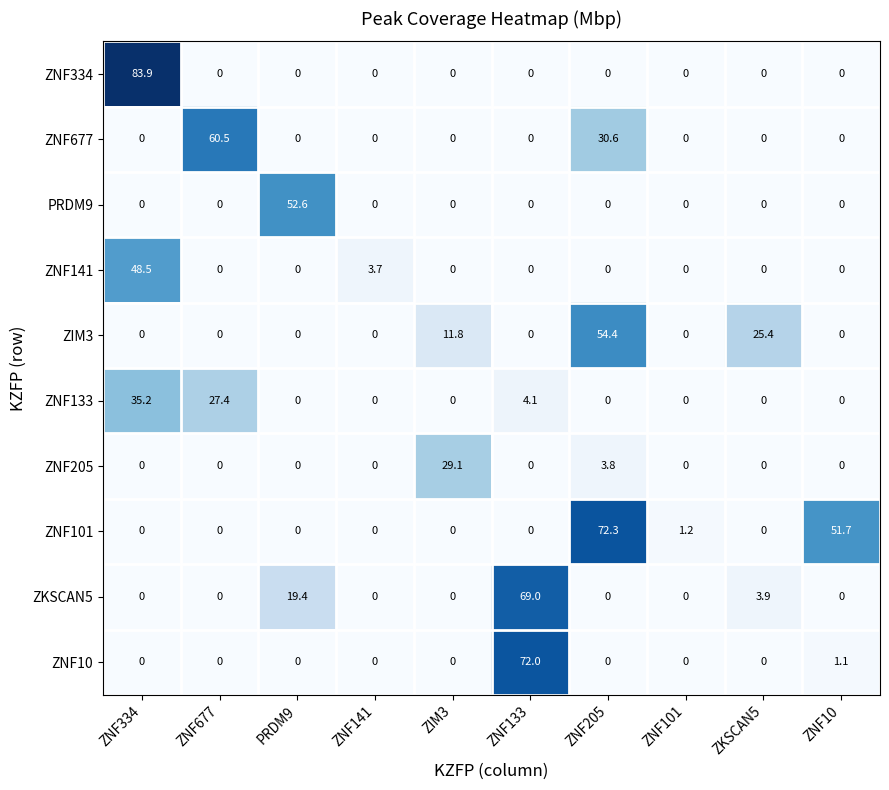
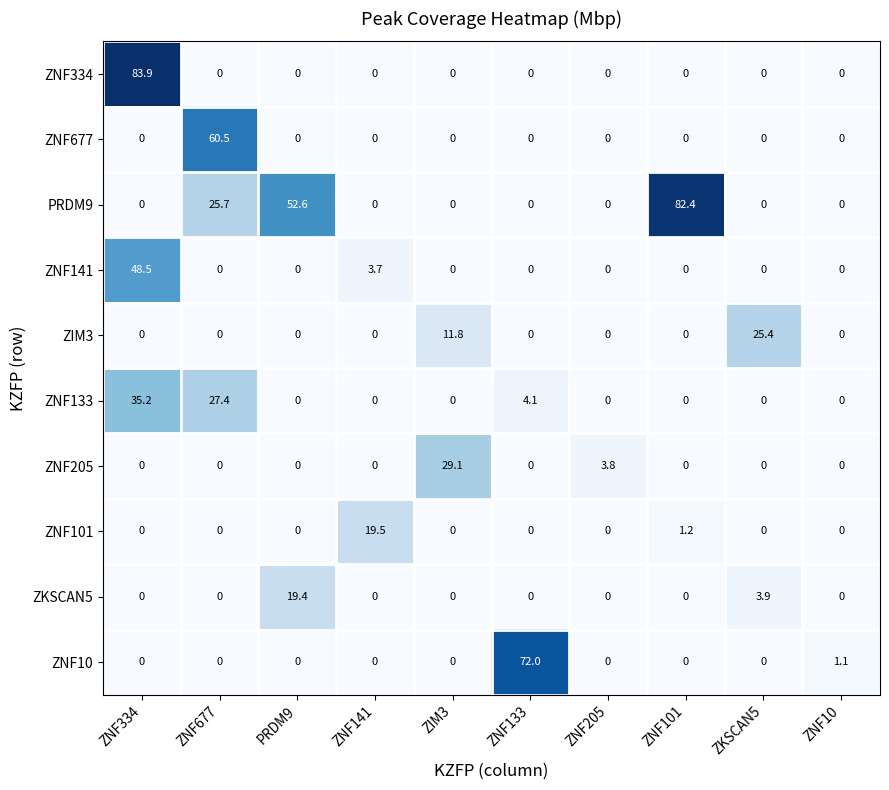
  {
    "ZNF334": {
      "ZNF334": 83.9,
      "ZNF677": 0,
      "PRDM9": 0,
      "ZNF141": 0,
      "ZIM3": 0,
      "ZNF133": 0,
      "ZNF205": 0,
      "ZNF101": 0,
      "ZKSCAN5": 0,
      "ZNF10": 0
    },
    "ZNF677": {
      "ZNF334": 0,
      "ZNF677": 60.5,
      "PRDM9": 0,
      "ZNF141": 0,
      "ZIM3": 0,
      "ZNF133": 0,
-     "ZNF205": 30.6,
+     "ZNF205": 0,
      "ZNF101": 0,
      "ZKSCAN5": 0,
      "ZNF10": 0
    },
    "PRDM9": {
      "ZNF334": 0,
-     "ZNF677": 0,
+     "ZNF677": 25.7,
      "PRDM9": 52.6,
      "ZNF141": 0,
      "ZIM3": 0,
      "ZNF133": 0,
      "ZNF205": 0,
-     "ZNF101": 0,
+     "ZNF101": 82.4,
      "ZKSCAN5": 0,
      "ZNF10": 0
    },
    "ZNF141": {
      "ZNF334": 48.5,
      "ZNF677": 0,
      "PRDM9": 0,
      "ZNF141": 3.7,
      "ZIM3": 0,
      "ZNF133": 0,
      "ZNF205": 0,
      "ZNF101": 0,
      "ZKSCAN5": 0,
      "ZNF10": 0
    },
    "ZIM3": {
      "ZNF334": 0,
      "ZNF677": 0,
      "PRDM9": 0,
      "ZNF141": 0,
      "ZIM3": 11.8,
      "ZNF133": 0,
-     "ZNF205": 54.4,
+     "ZNF205": 0,
      "ZNF101": 0,
      "ZKSCAN5": 25.4,
      "ZNF10": 0
    },
    "ZNF133": {
      "ZNF334": 35.2,
      "ZNF677": 27.4,
      "PRDM9": 0,
      "ZNF141": 0,
      "ZIM3": 0,
      "ZNF133": 4.1,
      "ZNF205": 0,
      "ZNF101": 0,
      "ZKSCAN5": 0,
      "ZNF10": 0
    },
    "ZNF205": {
      "ZNF334": 0,
      "ZNF677": 0,
      "PRDM9": 0,
      "ZNF141": 0,
      "ZIM3": 29.1,
      "ZNF133": 0,
      "ZNF205": 3.8,
      "ZNF101": 0,
      "ZKSCAN5": 0,
      "ZNF10": 0
    },
    "ZNF101": {
      "ZNF334": 0,
      "ZNF677": 0,
      "PRDM9": 0,
-     "ZNF141": 0,
+     "ZNF141": 19.5,
      "ZIM3": 0,
      "ZNF133": 0,
-     "ZNF205": 72.3,
+     "ZNF205": 0,
      "ZNF101": 1.2,
      "ZKSCAN5": 0,
-     "ZNF10": 51.7
+     "ZNF10": 0
    },
    "ZKSCAN5": {
      "ZNF334": 0,
      "ZNF677": 0,
      "PRDM9": 19.4,
      "ZNF141": 0,
      "ZIM3": 0,
-     "ZNF133": 69.0,
+     "ZNF133": 0,
      "ZNF205": 0,
      "ZNF101": 0,
      "ZKSCAN5": 3.9,
      "ZNF10": 0
    },
    "ZNF10": {
      "ZNF334": 0,
      "ZNF677": 0,
      "PRDM9": 0,
      "ZNF141": 0,
      "ZIM3": 0,
      "ZNF133": 72.0,
      "ZNF205": 0,
      "ZNF101": 0,
      "ZKSCAN5": 0,
      "ZNF10": 1.1
    }
  }
